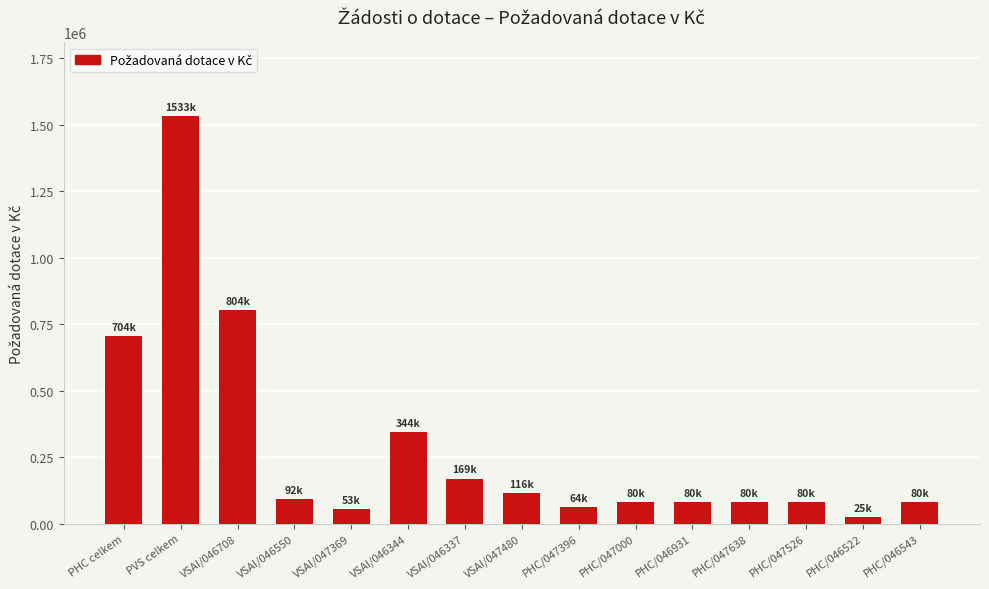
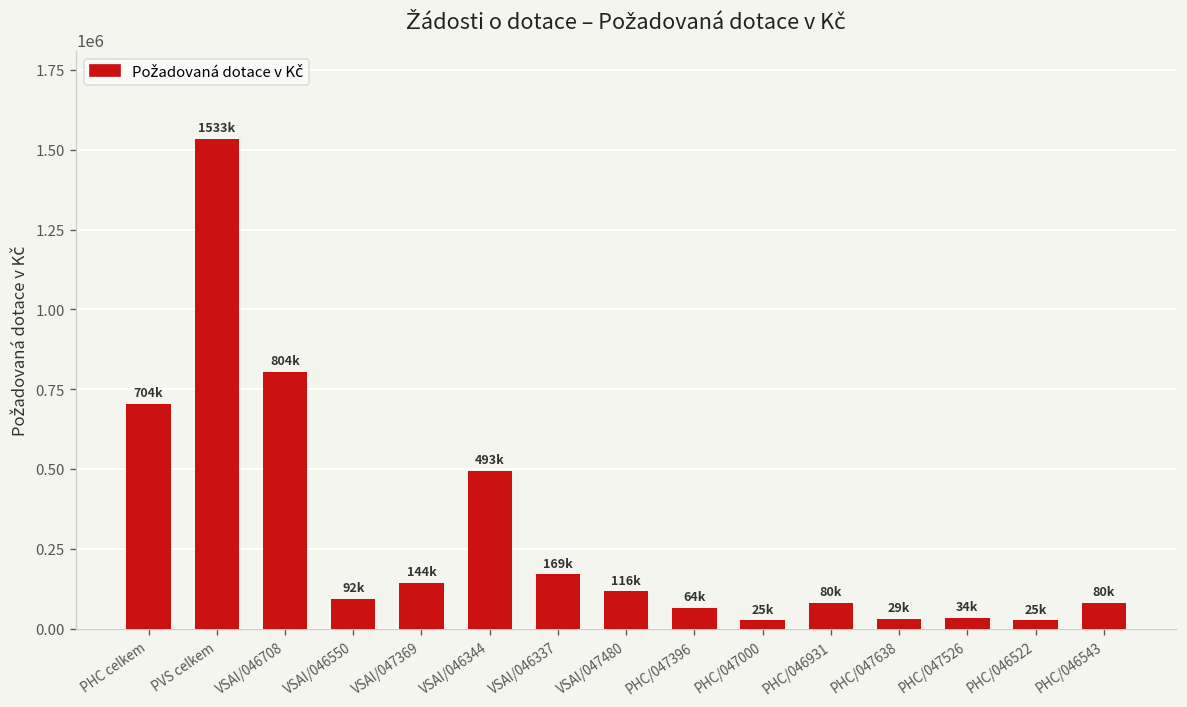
  {
    "PHC celkem": "704k",
    "PVS celkem": "1533k",
    "VSAI/046708": "804k",
    "VSAI/046550": "92k",
-   "VSAI/047369": "53k",
-   "VSAI/046344": "344k",
+   "VSAI/047369": "144k",
+   "VSAI/046344": "493k",
    "VSAI/046337": "169k",
    "VSAI/047480": "116k",
    "PHC/047396": "64k",
-   "PHC/047000": "80k",
+   "PHC/047000": "25k",
    "PHC/046931": "80k",
-   "PHC/047638": "80k",
-   "PHC/047526": "80k",
+   "PHC/047638": "29k",
+   "PHC/047526": "34k",
    "PHC/046522": "25k",
    "PHC/046543": "80k"
  }
